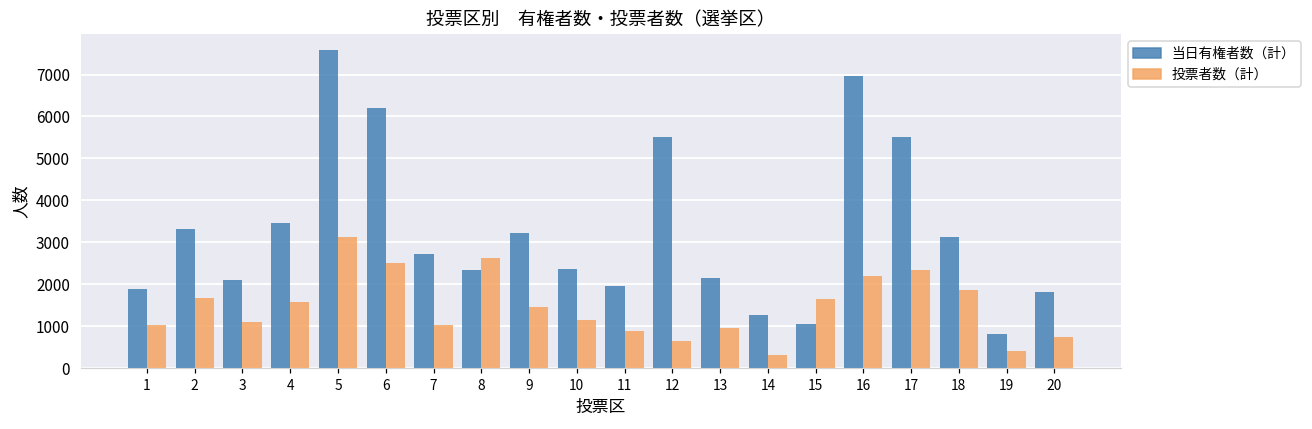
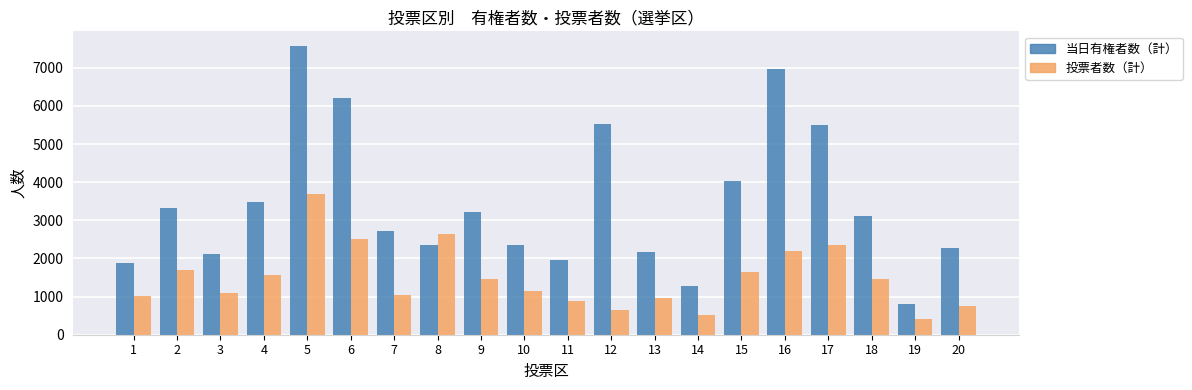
  {
    "当日有権者数（計）": {
      "1": 1900,
      "2": 3300,
      "3": 2100,
      "4": 3500,
      "5": 7600,
      "6": 6200,
      "7": 2700,
      "8": 2400,
      "9": 3200,
      "10": 2400,
      "11": 2000,
      "12": 5500,
      "13": 2200,
      "14": 1300,
-     "15": 1100,
+     "15": 4000,
      "16": 7000,
      "17": 5500,
      "18": 3100,
      "19": 800,
-     "20": 1800
+     "20": 2300
    },
    "投票者数（計）": {
      "1": 1000,
      "2": 1700,
      "3": 1100,
      "4": 1600,
-     "5": 3100,
+     "5": 3700,
      "6": 2500,
      "7": 1000,
      "8": 2600,
      "9": 1500,
      "10": 1100,
      "11": 900,
      "12": 700,
      "13": 1000,
-     "14": 300,
+     "14": 500,
      "15": 1600,
      "16": 2200,
      "17": 2300,
-     "18": 1900,
+     "18": 1500,
      "19": 400,
      "20": 700
    }
  }
